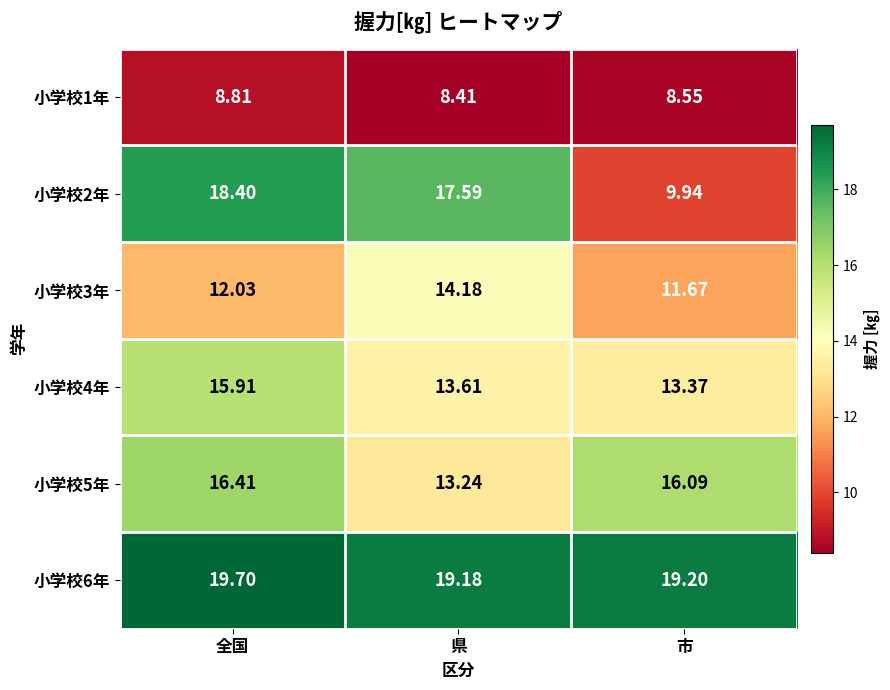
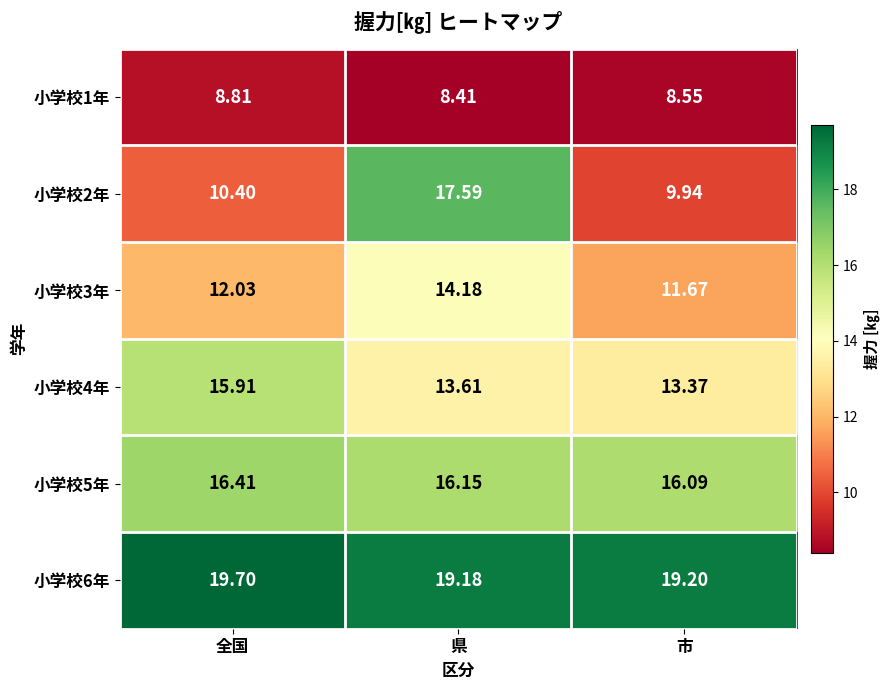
  {
    "小学校1年": {
      "全国": 8.81,
      "県": 8.41,
      "市": 8.55
    },
    "小学校2年": {
-     "全国": 18.40,
+     "全国": 10.40,
      "県": 17.59,
      "市": 9.94
    },
    "小学校3年": {
      "全国": 12.03,
      "県": 14.18,
      "市": 11.67
    },
    "小学校4年": {
      "全国": 15.91,
      "県": 13.61,
      "市": 13.37
    },
    "小学校5年": {
      "全国": 16.41,
-     "県": 13.24,
+     "県": 16.15,
      "市": 16.09
    },
    "小学校6年": {
      "全国": 19.70,
      "県": 19.18,
      "市": 19.20
    }
  }
